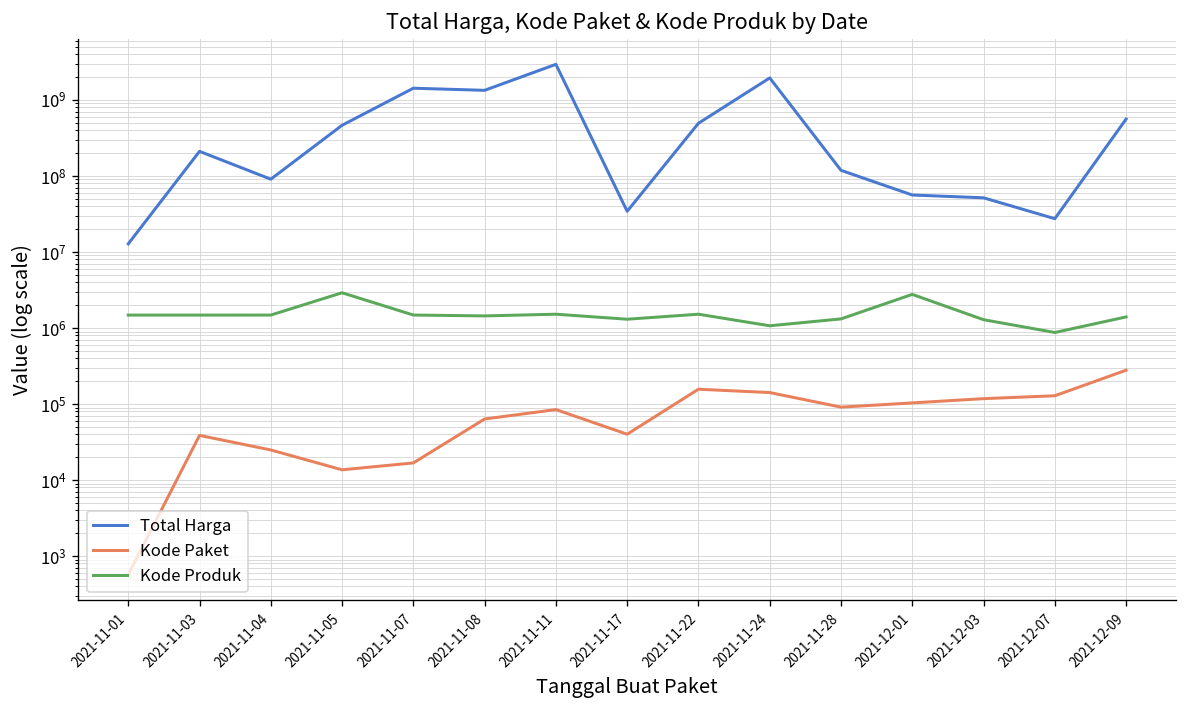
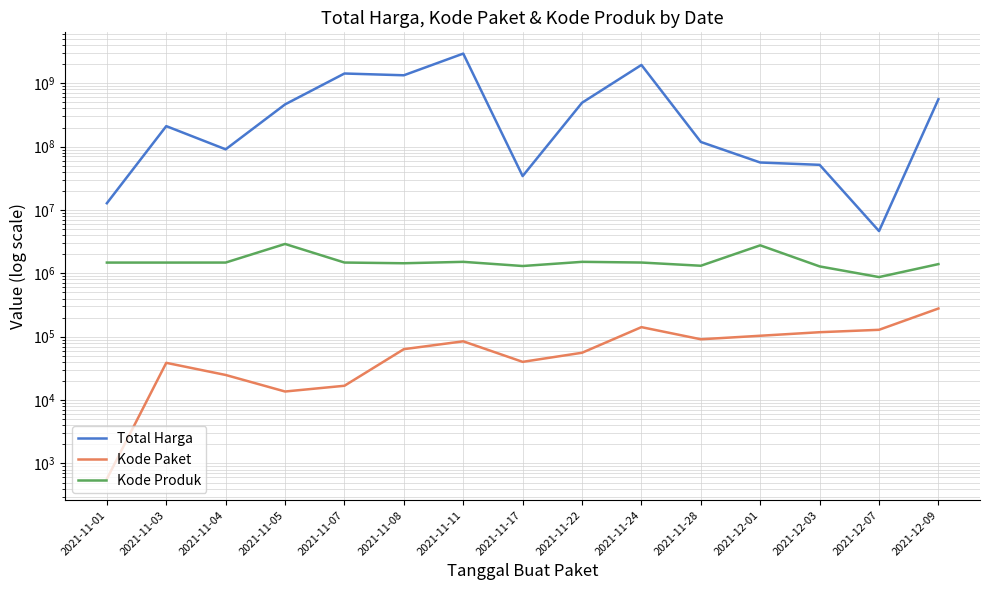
  {
    "Total Harga": {
      "2021-11-01": 13000000,
      "2021-11-03": 210000000,
      "2021-11-04": 90000000,
      "2021-11-05": 500000000,
      "2021-11-07": 1400000000,
      "2021-11-08": 1300000000,
      "2021-11-11": 3000000000,
      "2021-11-17": 30000000,
      "2021-11-22": 500000000,
      "2021-11-24": 1900000000,
      "2021-11-28": 120000000,
      "2021-12-01": 60000000,
      "2021-12-03": 50000000,
-     "2021-12-07": 27000000,
+     "2021-12-07": 5000000,
      "2021-12-09": 600000000
    },
    "Kode Paket": {
      "2021-11-03": 40000,
      "2021-11-04": 25000,
      "2021-11-05": 14000,
      "2021-11-07": 17000,
      "2021-11-08": 60000,
      "2021-11-11": 80000,
      "2021-11-17": 40000,
-     "2021-11-22": 160000,
+     "2021-11-22": 60000,
      "2021-11-24": 140000,
      "2021-11-28": 90000,
      "2021-12-01": 100000,
      "2021-12-03": 120000,
      "2021-12-07": 130000,
      "2021-12-09": 300000
    },
    "Kode Produk": {
      "2021-11-01": 1500000,
      "2021-11-03": 1500000,
      "2021-11-04": 1500000,
      "2021-11-05": 3000000,
      "2021-11-07": 1500000,
      "2021-11-08": 1400000,
      "2021-11-11": 1500000,
      "2021-11-17": 1300000,
      "2021-11-22": 1500000,
-     "2021-11-24": 1100000,
+     "2021-11-24": 1500000,
      "2021-11-28": 1300000,
      "2021-12-01": 3000000,
      "2021-12-03": 1300000,
      "2021-12-07": 900000,
      "2021-12-09": 1400000
    }
  }
